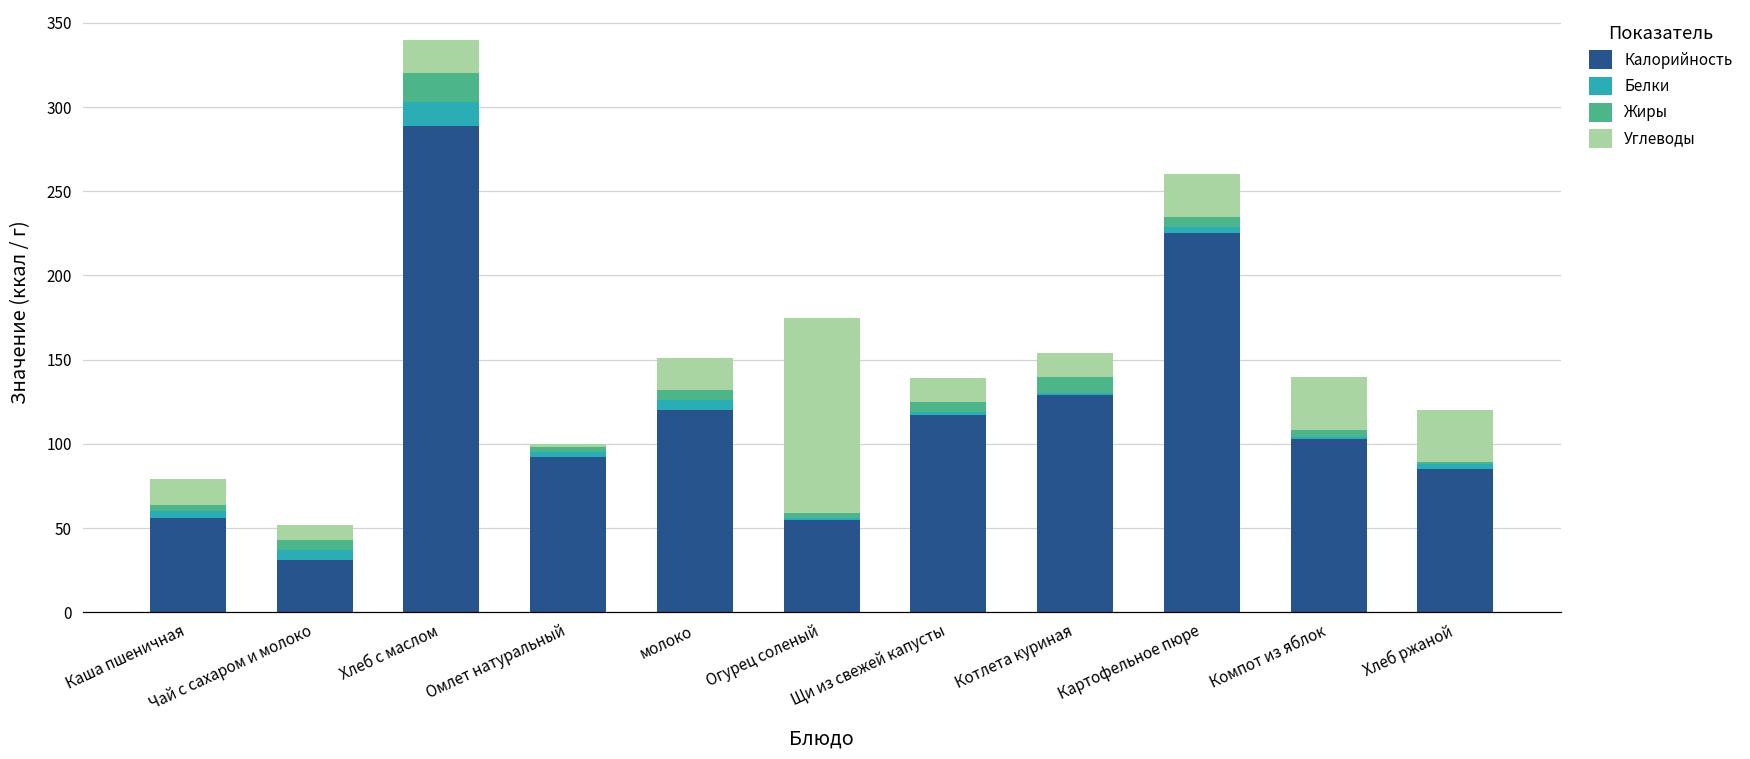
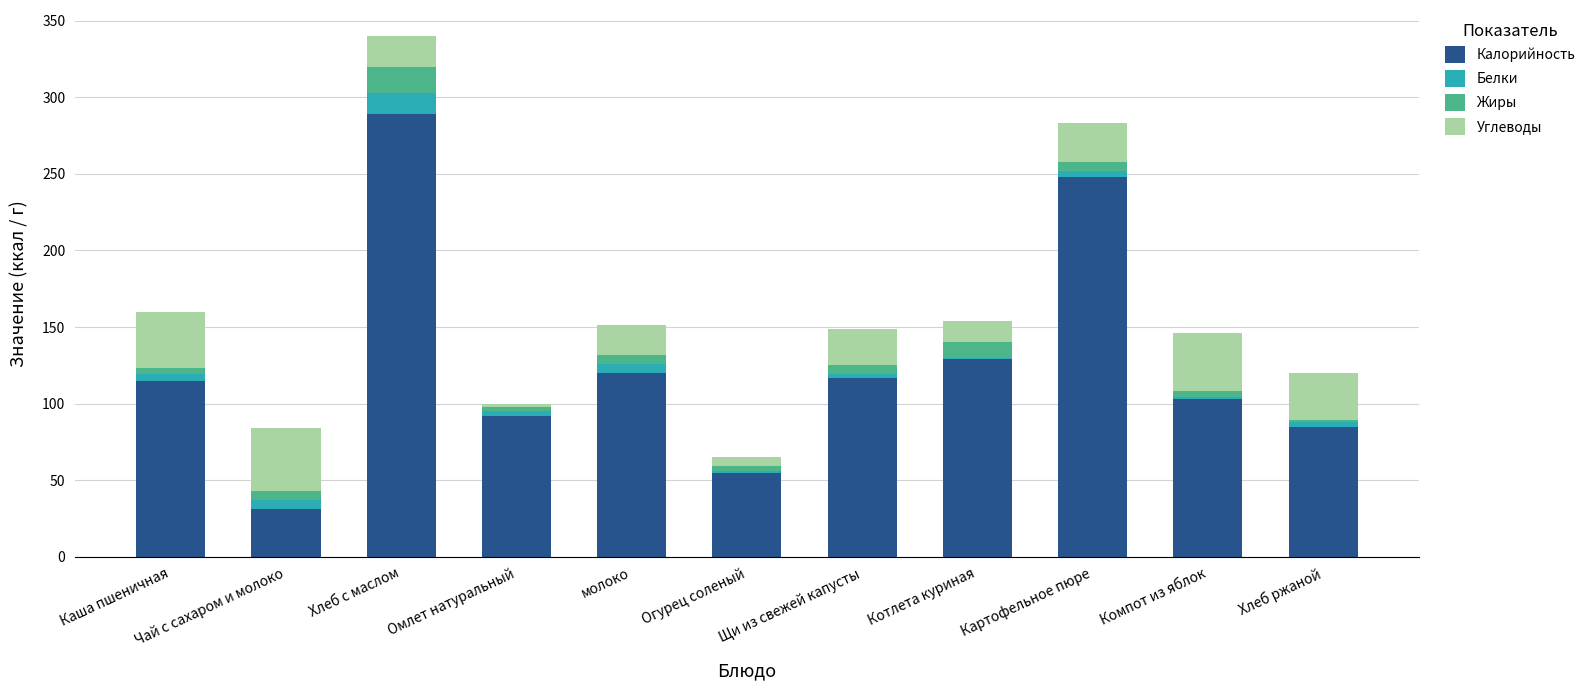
  {
    "Калорийность": {
-     "Каша пшеничная": 56,
+     "Каша пшеничная": 115,
      "Чай с сахаром и молоко": 31,
      "Хлеб с маслом": 289,
      "Омлет натуральный": 92,
      "молоко": 120,
      "Огурец соленый": 55,
      "Щи из свежей капусты": 117,
      "Котлета куриная": 129,
-     "Картофельное пюре": 225,
+     "Картофельное пюре": 248,
      "Компот из яблок": 103,
      "Хлеб ржаной": 85
    },
    "Углеводы": {
-     "Каша пшеничная": 15,
-     "Чай с сахаром и молоко": 9,
+     "Каша пшеничная": 37,
+     "Чай с сахаром и молоко": 41,
      "Хлеб с маслом": 20,
      "Омлет натуральный": 2,
      "молоко": 19,
-     "Огурец соленый": 116,
-     "Щи из свежей капусты": 14,
+     "Огурец соленый": 6,
+     "Щи из свежей капусты": 24,
      "Котлета куриная": 14,
      "Картофельное пюре": 25,
-     "Компот из яблок": 32,
+     "Компот из яблок": 38,
      "Хлеб ржаной": 31
    }
  }
